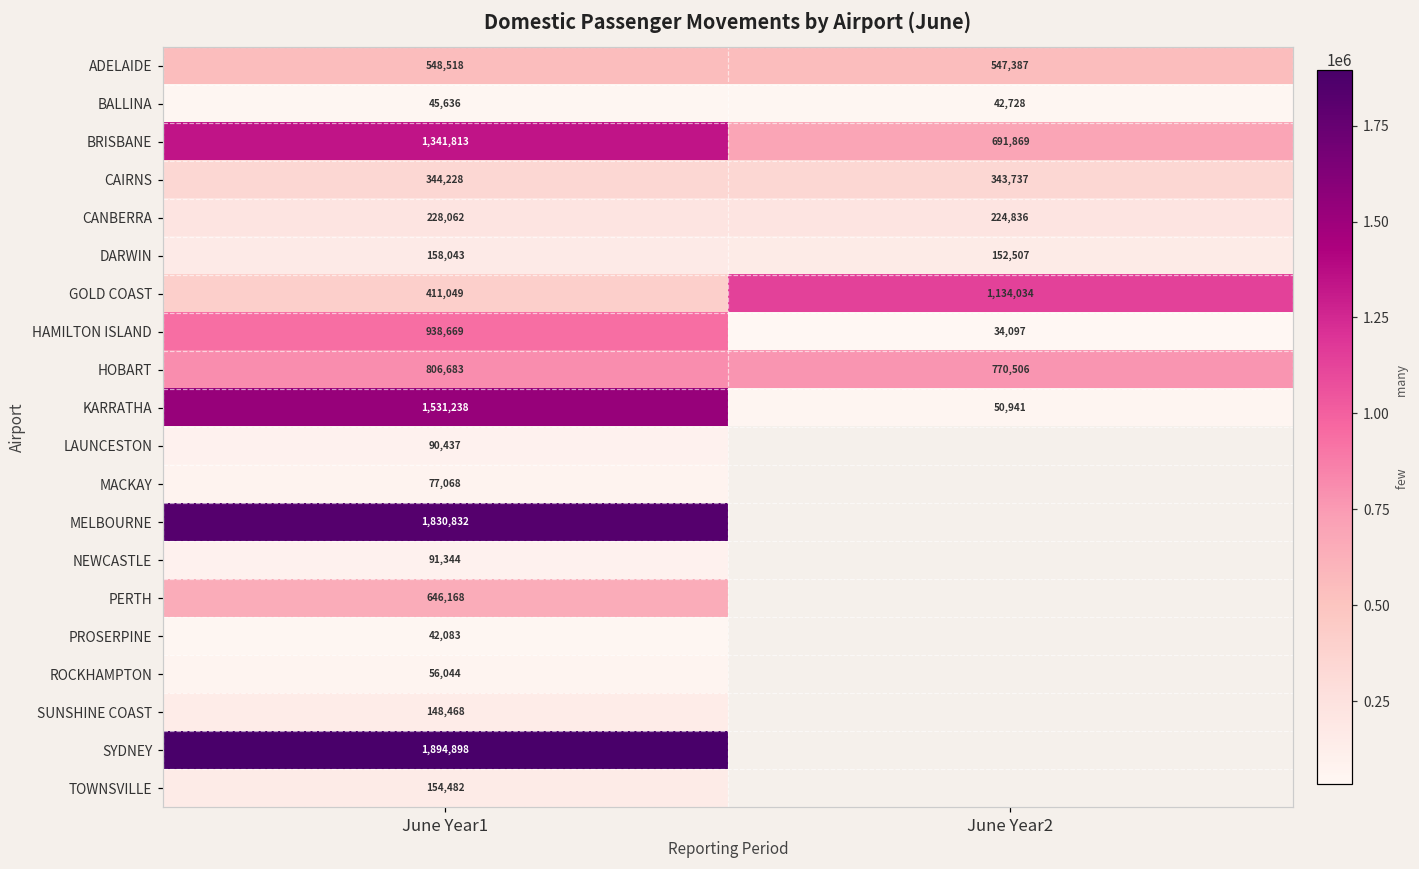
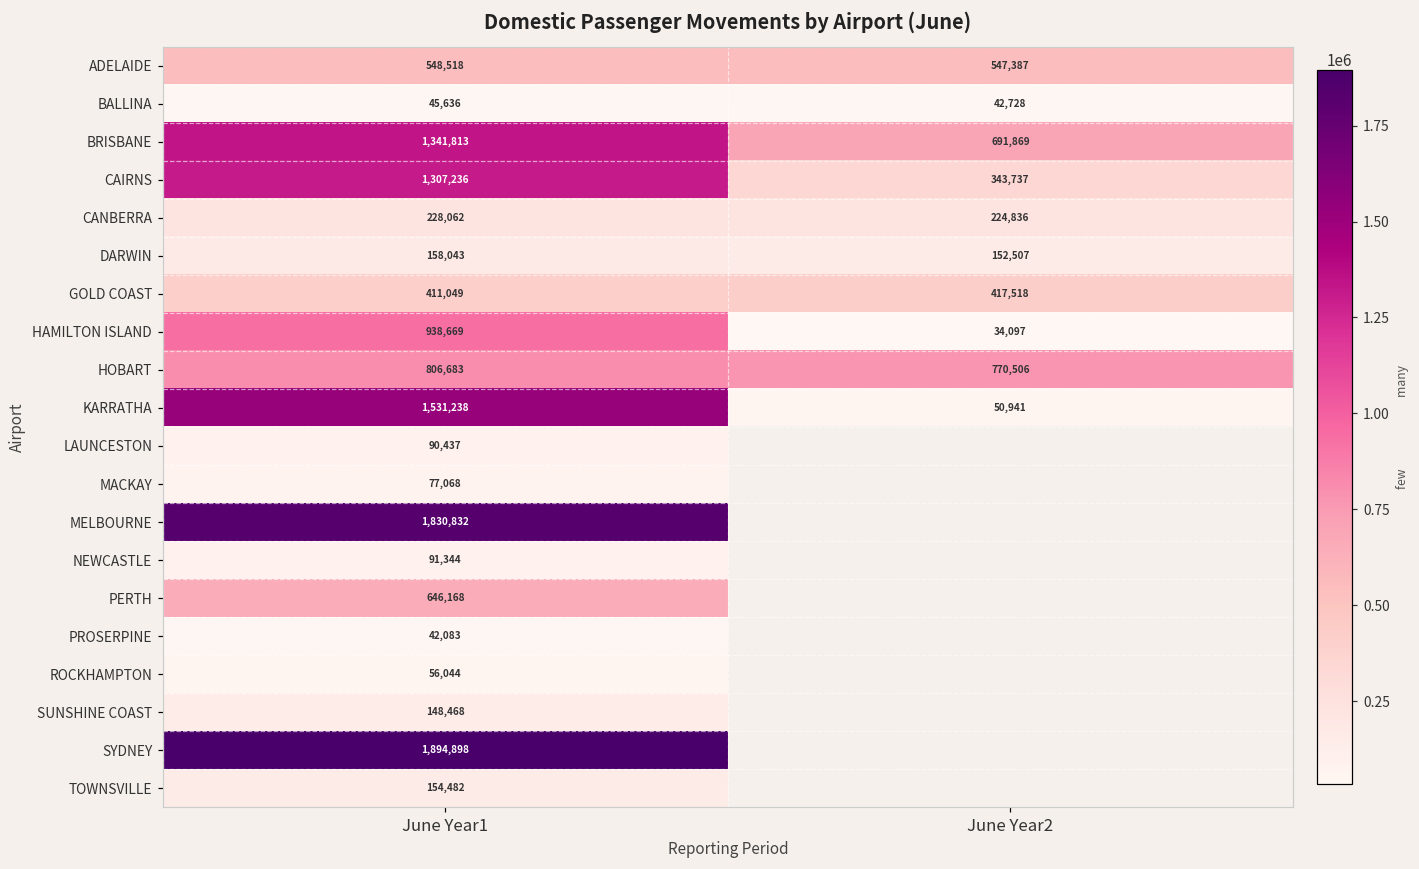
  {
    "ADELAIDE": {
      "June Year1": "548,518",
      "June Year2": "547,387"
    },
    "BALLINA": {
      "June Year1": "45,636",
      "June Year2": "42,728"
    },
    "BRISBANE": {
      "June Year1": "1,341,813",
      "June Year2": "691,869"
    },
    "CAIRNS": {
-     "June Year1": "344,228",
+     "June Year1": "1,307,236",
      "June Year2": "343,737"
    },
    "CANBERRA": {
      "June Year1": "228,062",
      "June Year2": "224,836"
    },
    "DARWIN": {
      "June Year1": "158,043",
      "June Year2": "152,507"
    },
    "GOLD COAST": {
      "June Year1": "411,049",
-     "June Year2": "1,134,034"
+     "June Year2": "417,518"
    },
    "HAMILTON ISLAND": {
      "June Year1": "938,669",
      "June Year2": "34,097"
    },
    "HOBART": {
      "June Year1": "806,683",
      "June Year2": "770,506"
    },
    "KARRATHA": {
      "June Year1": "1,531,238",
      "June Year2": "50,941"
    },
    "LAUNCESTON": {
      "June Year1": "90,437"
    },
    "MACKAY": {
      "June Year1": "77,068"
    },
    "MELBOURNE": {
      "June Year1": "1,830,832"
    },
    "NEWCASTLE": {
      "June Year1": "91,344"
    },
    "PERTH": {
      "June Year1": "646,168"
    },
    "PROSERPINE": {
      "June Year1": "42,083"
    },
    "ROCKHAMPTON": {
      "June Year1": "56,044"
    },
    "SUNSHINE COAST": {
      "June Year1": "148,468"
    },
    "SYDNEY": {
      "June Year1": "1,894,898"
    },
    "TOWNSVILLE": {
      "June Year1": "154,482"
    }
  }
